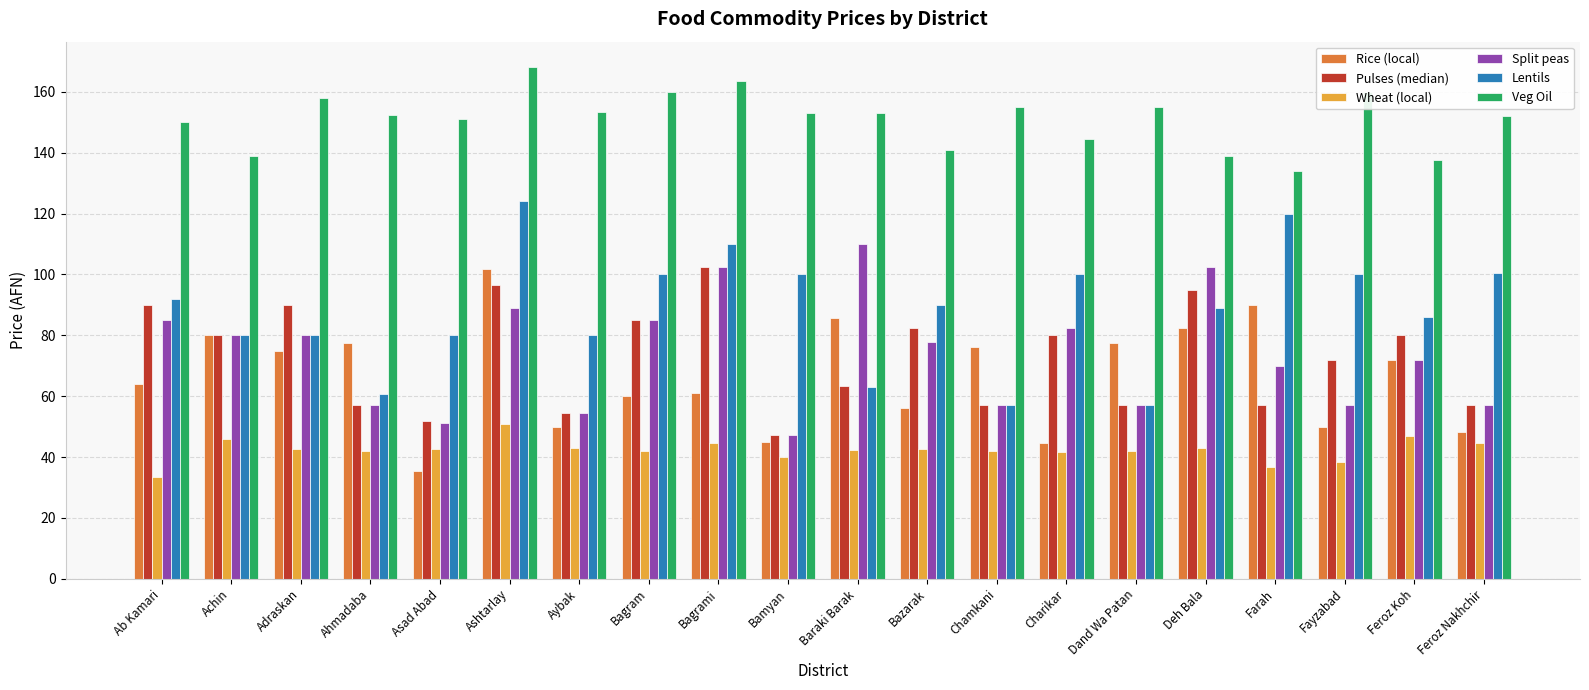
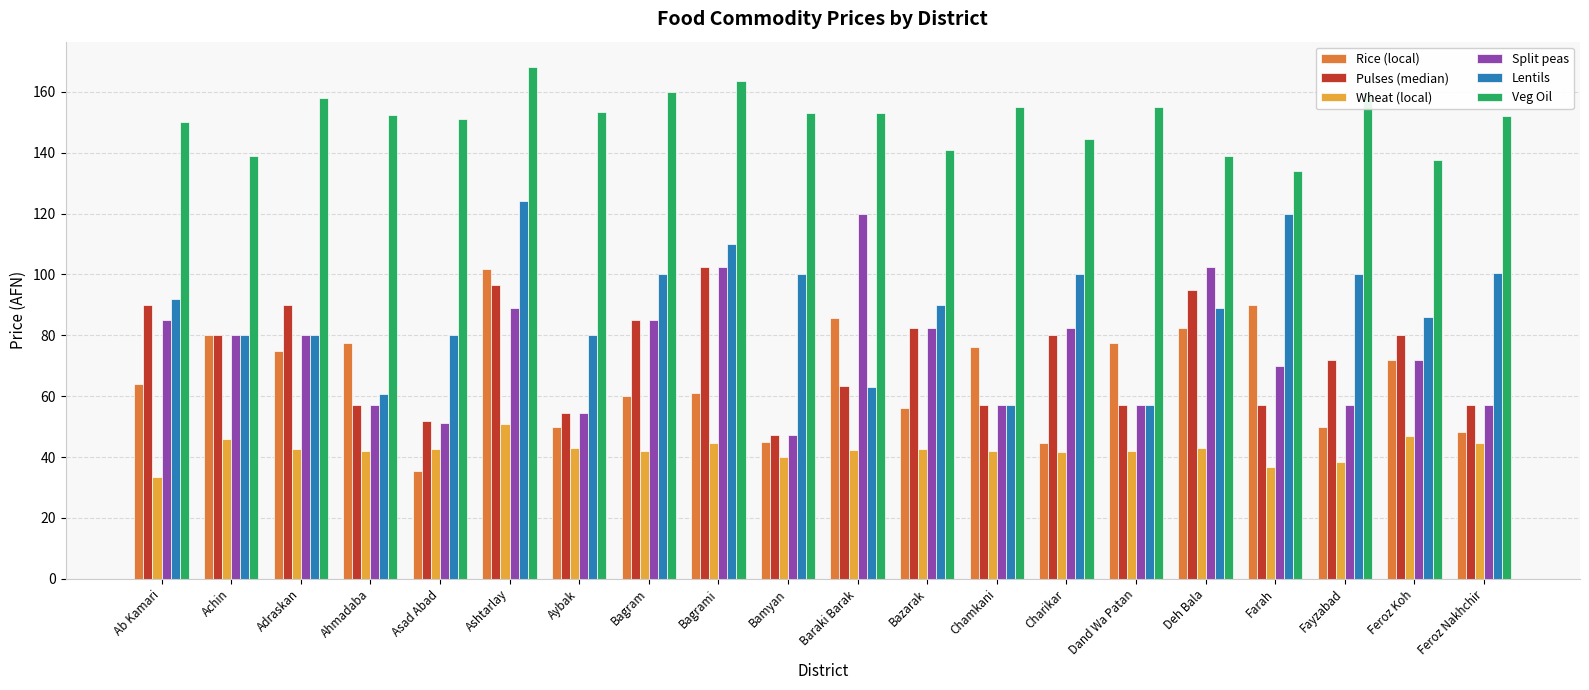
  {
    "Pulses (median)": {
      "Ab Kamari": 90,
      "Achin": 80,
      "Adraskan": 90,
      "Ahmadaba": 57,
      "Asad Abad": 52,
      "Ashtarlay": 97,
      "Aybak": 54,
      "Bagram": 85,
      "Bagrami": 103,
      "Bamyan": 47,
      "Baraki Barak": 63,
      "Bazarak": 83,
      "Chamkani": 57,
      "Charikar": 80,
      "Dand Wa Patan": 57,
      "Deh Bala": 95,
      "Farah": 57,
      "Fayzabad": 72,
      "Feroz Koh": 80,
      "Feroz Nakhchir": 57
    },
    "Split peas": {
      "Ab Kamari": 85,
      "Achin": 80,
      "Adraskan": 80,
      "Ahmadaba": 57,
      "Asad Abad": 51,
      "Ashtarlay": 89,
      "Aybak": 54,
      "Bagram": 85,
      "Bagrami": 103,
      "Bamyan": 47,
-     "Baraki Barak": 110,
-     "Bazarak": 78,
+     "Baraki Barak": 120,
+     "Bazarak": 83,
      "Chamkani": 57,
      "Charikar": 83,
      "Dand Wa Patan": 57,
      "Deh Bala": 103,
      "Farah": 70,
      "Fayzabad": 57,
      "Feroz Koh": 72,
      "Feroz Nakhchir": 57
    },
    "Lentils": {
      "Ab Kamari": 92,
      "Achin": 80,
      "Adraskan": 80,
      "Ahmadaba": 61,
      "Asad Abad": 80,
      "Ashtarlay": 124,
      "Aybak": 80,
      "Bagram": 100,
      "Bagrami": 110,
      "Bamyan": 100,
      "Baraki Barak": 63,
      "Bazarak": 90,
      "Chamkani": 57,
      "Charikar": 100,
      "Dand Wa Patan": 57,
      "Deh Bala": 89,
      "Farah": 120,
      "Fayzabad": 100,
      "Feroz Koh": 86,
      "Feroz Nakhchir": 101
    },
    "Veg Oil": {
      "Ab Kamari": 150,
      "Achin": 139,
      "Adraskan": 158,
      "Ahmadaba": 153,
      "Asad Abad": 151,
      "Ashtarlay": 168,
      "Aybak": 154,
      "Bagram": 160,
      "Bagrami": 164,
      "Bamyan": 153,
      "Baraki Barak": 153,
      "Bazarak": 141,
      "Chamkani": 155,
      "Charikar": 145,
      "Dand Wa Patan": 155,
      "Deh Bala": 139,
      "Farah": 134,
      "Feroz Koh": 138,
      "Feroz Nakhchir": 152
    }
  }
